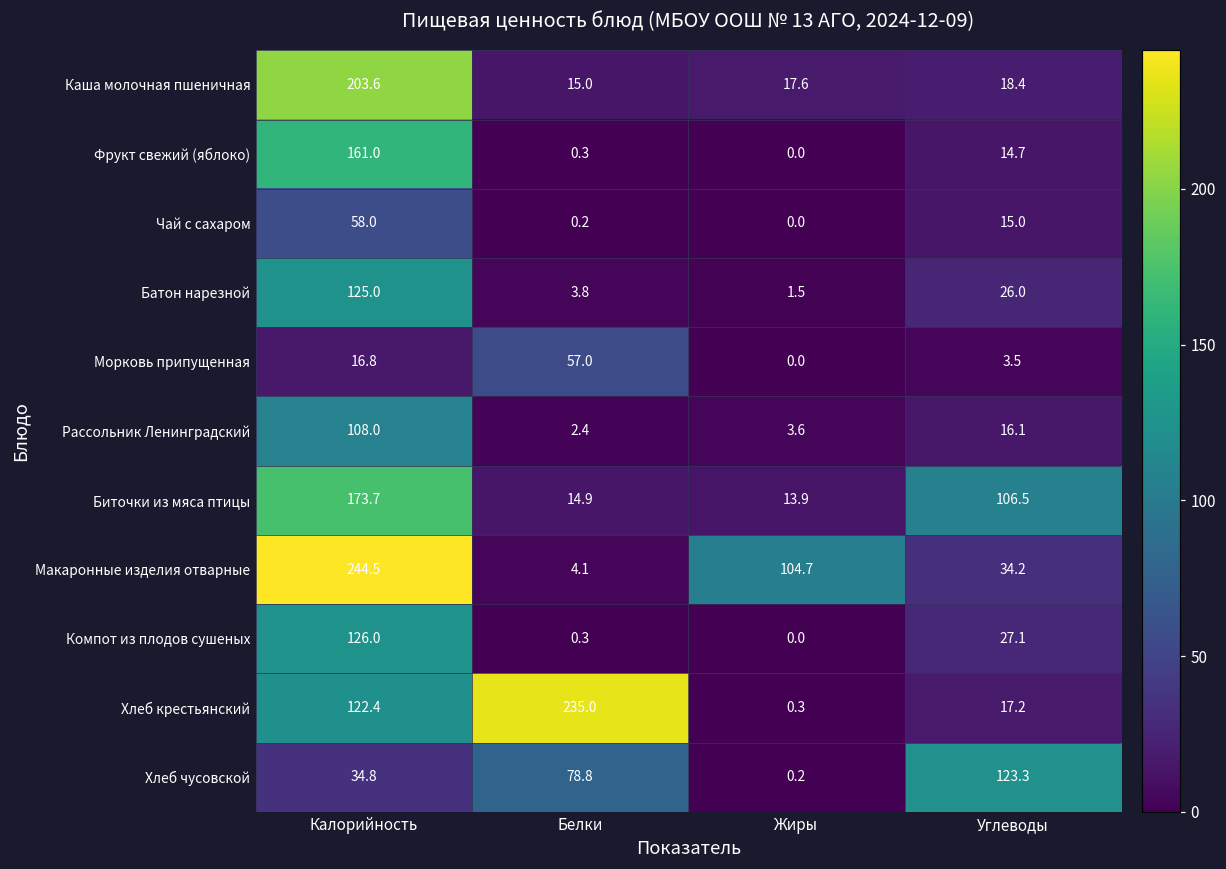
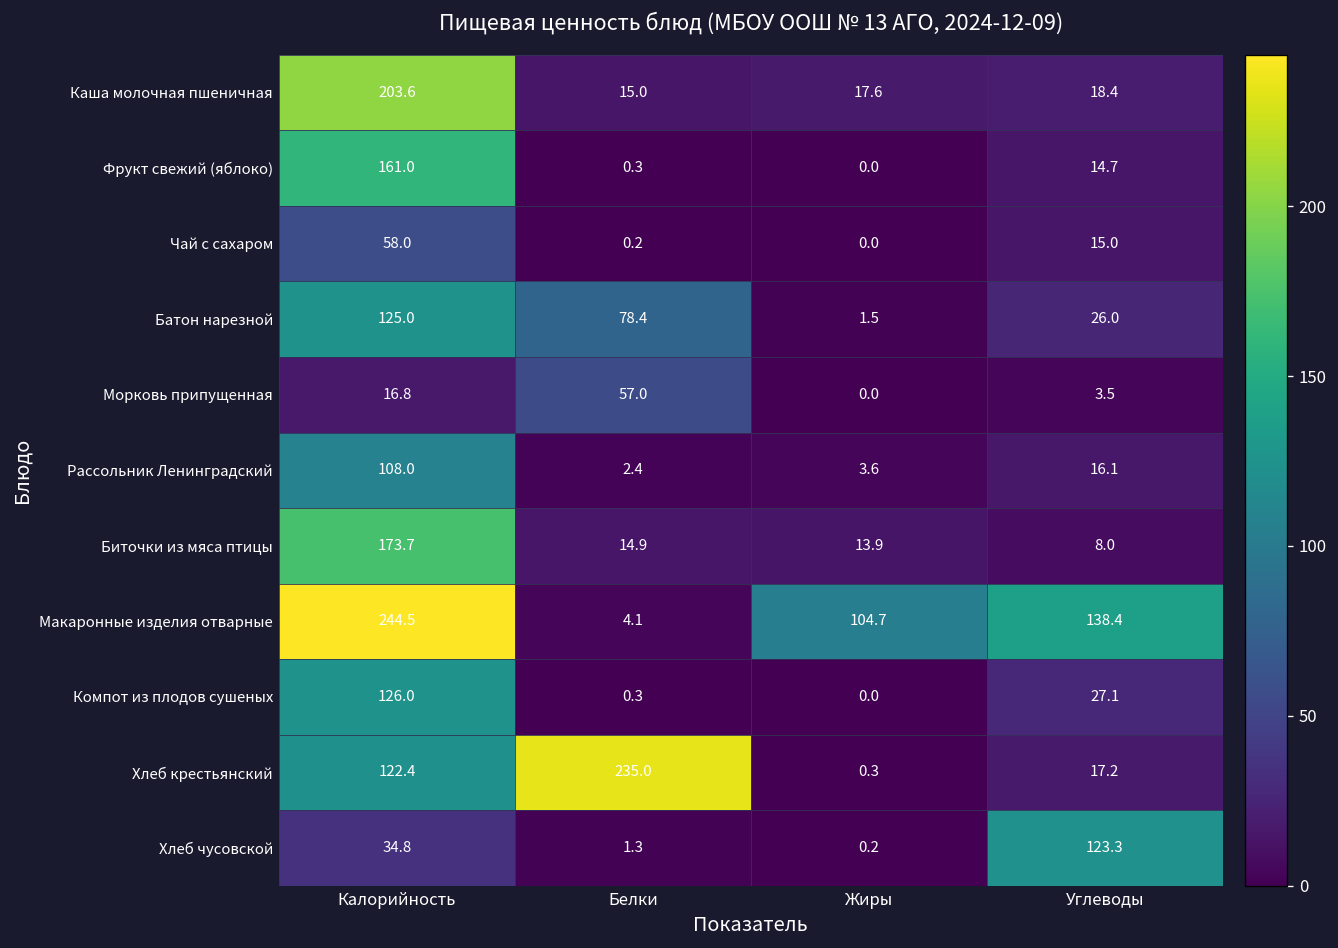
  {
    "Каша молочная пшеничная": {
      "Калорийность": 203.6,
      "Белки": 15.0,
      "Жиры": 17.6,
      "Углеводы": 18.4
    },
    "Фрукт свежий (яблоко)": {
      "Калорийность": 161.0,
      "Белки": 0.3,
      "Жиры": 0.0,
      "Углеводы": 14.7
    },
    "Чай с сахаром": {
      "Калорийность": 58.0,
      "Белки": 0.2,
      "Жиры": 0.0,
      "Углеводы": 15.0
    },
    "Батон нарезной": {
      "Калорийность": 125.0,
-     "Белки": 3.8,
+     "Белки": 78.4,
      "Жиры": 1.5,
      "Углеводы": 26.0
    },
    "Морковь припущенная": {
      "Калорийность": 16.8,
      "Белки": 57.0,
      "Жиры": 0.0,
      "Углеводы": 3.5
    },
    "Рассольник Ленинградский": {
      "Калорийность": 108.0,
      "Белки": 2.4,
      "Жиры": 3.6,
      "Углеводы": 16.1
    },
    "Биточки из мяса птицы": {
      "Калорийность": 173.7,
      "Белки": 14.9,
      "Жиры": 13.9,
-     "Углеводы": 106.5
+     "Углеводы": 8.0
    },
    "Макаронные изделия отварные": {
      "Калорийность": 244.5,
      "Белки": 4.1,
      "Жиры": 104.7,
-     "Углеводы": 34.2
+     "Углеводы": 138.4
    },
    "Компот из плодов сушеных": {
      "Калорийность": 126.0,
      "Белки": 0.3,
      "Жиры": 0.0,
      "Углеводы": 27.1
    },
    "Хлеб крестьянский": {
      "Калорийность": 122.4,
      "Белки": 235.0,
      "Жиры": 0.3,
      "Углеводы": 17.2
    },
    "Хлеб чусовской": {
      "Калорийность": 34.8,
-     "Белки": 78.8,
+     "Белки": 1.3,
      "Жиры": 0.2,
      "Углеводы": 123.3
    }
  }
